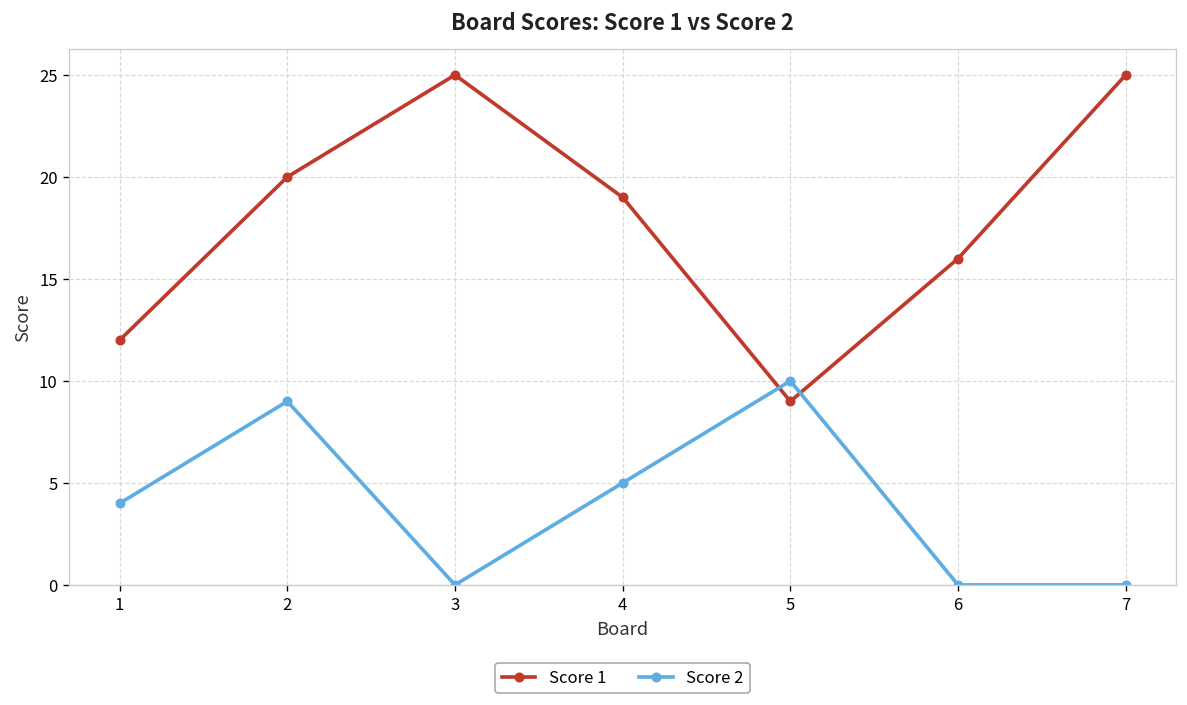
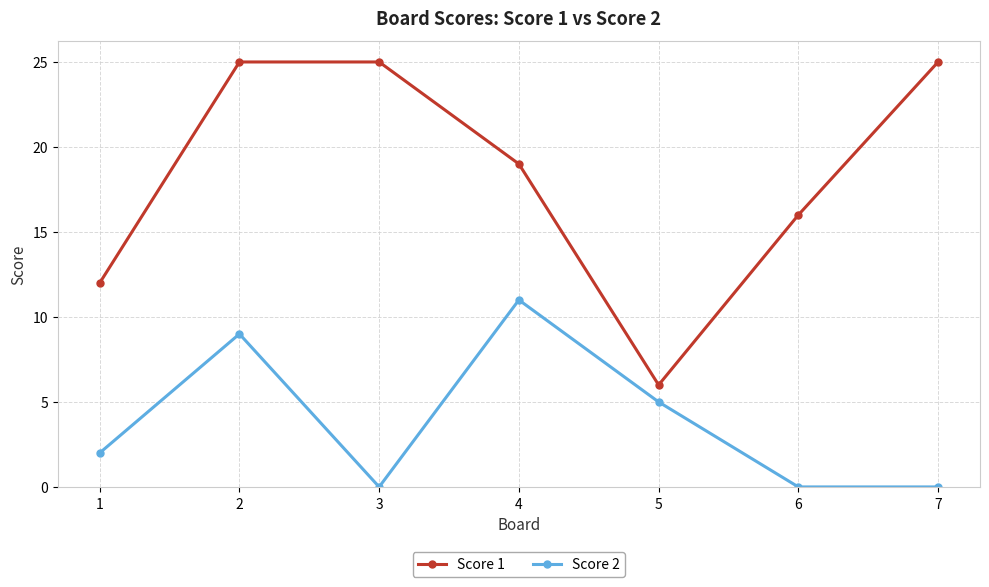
  {
    "Score 1": {
      "1": 12,
-     "2": 20,
+     "2": 25,
      "3": 25,
      "4": 19,
-     "5": 9,
+     "5": 6,
      "6": 16,
      "7": 25
    },
    "Score 2": {
-     "1": 4,
+     "1": 2,
      "2": 9,
      "3": 0,
-     "4": 5,
-     "5": 10,
+     "4": 11,
+     "5": 5,
      "6": 0,
      "7": 0
    }
  }
